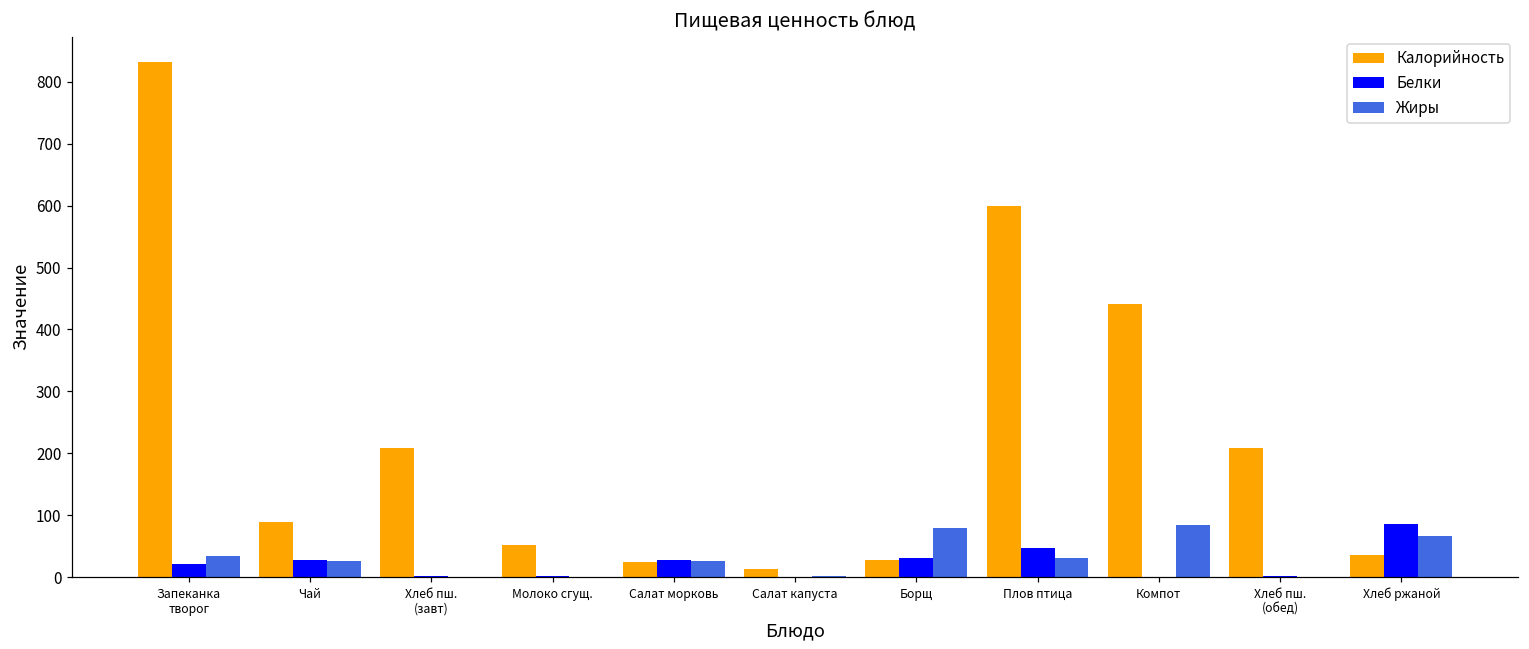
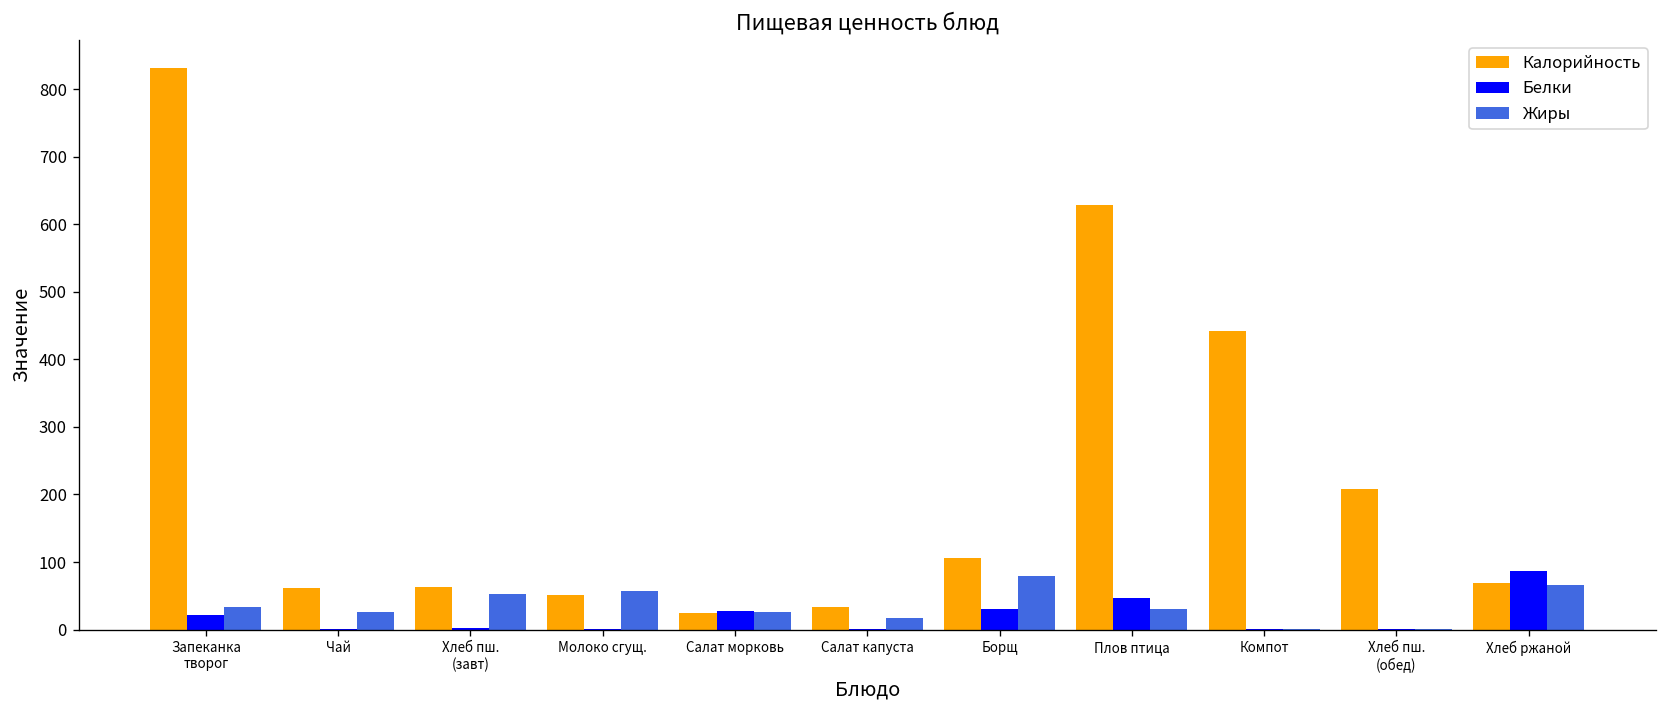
  {
    "Калорийность": {
      "Запеканка творог": 830,
-     "Чай": 90,
-     "Хлеб пш. (завт)": 210,
+     "Чай": 60,
+     "Хлеб пш. (завт)": 60,
      "Молоко сгущ.": 50,
      "Салат морковь": 20,
-     "Салат капуста": 10,
-     "Борщ": 30,
-     "Плов птица": 600,
+     "Салат капуста": 30,
+     "Борщ": 110,
+     "Плов птица": 630,
      "Компот": 440,
      "Хлеб пш. (обед)": 210,
-     "Хлеб ржаной": 40
+     "Хлеб ржаной": 70
    },
    "Белки": {
      "Запеканка творог": 20,
-     "Чай": 30,
+     "Чай": 0,
      "Салат морковь": 30,
      "Борщ": 30,
      "Плов птица": 50,
      "Хлеб ржаной": 90
    },
    "Жиры": {
      "Запеканка творог": 30,
      "Чай": 30,
-     "Хлеб пш. (завт)": 0,
-     "Молоко сгущ.": 0,
+     "Хлеб пш. (завт)": 50,
+     "Молоко сгущ.": 60,
      "Салат морковь": 30,
-     "Салат капуста": 0,
+     "Салат капуста": 20,
      "Борщ": 80,
      "Плов птица": 30,
-     "Компот": 80,
+     "Компот": 0,
      "Хлеб ржаной": 70
    }
  }
